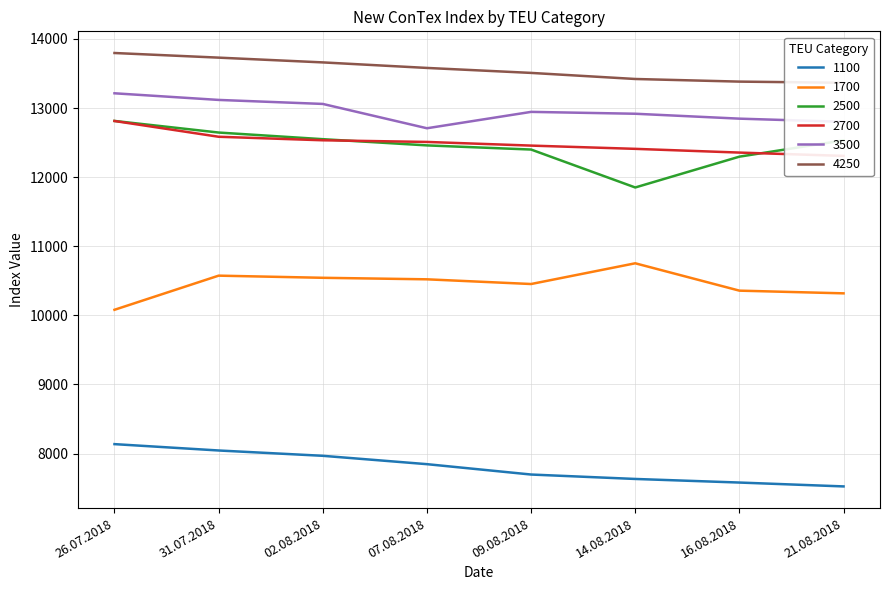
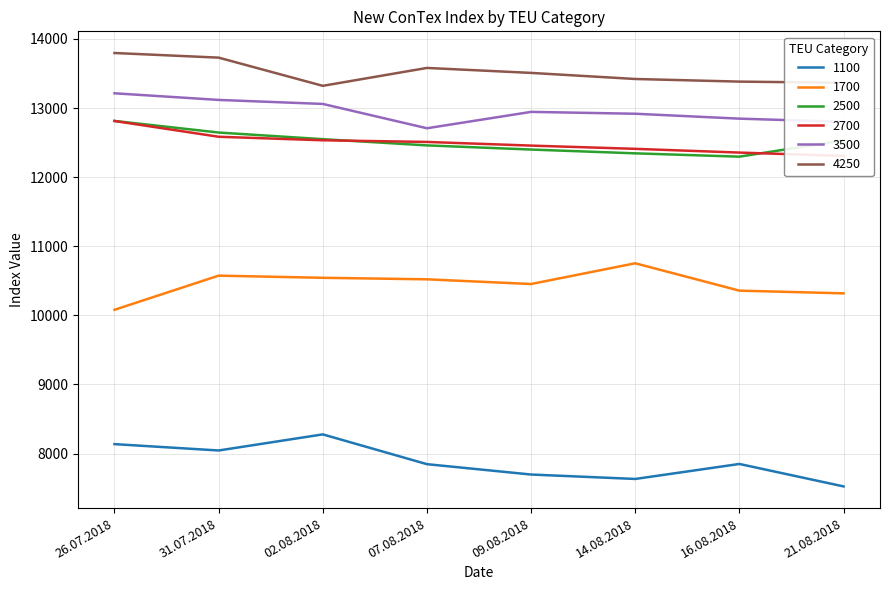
  {
    "1100": {
      "26.07.2018": 8100,
      "31.07.2018": 8000,
-     "02.08.2018": 8000,
+     "02.08.2018": 8300,
      "07.08.2018": 7800,
      "09.08.2018": 7700,
      "14.08.2018": 7600,
-     "16.08.2018": 7600,
+     "16.08.2018": 7900,
      "21.08.2018": 7500
    },
    "1700": {
      "26.07.2018": 10100,
      "31.07.2018": 10600,
      "02.08.2018": 10500,
      "07.08.2018": 10500,
      "09.08.2018": 10500,
      "14.08.2018": 10800,
      "16.08.2018": 10400,
      "21.08.2018": 10300
    },
    "2500": {
      "31.07.2018": 12600,
      "07.08.2018": 12500,
      "09.08.2018": 12400,
-     "14.08.2018": 11900,
+     "14.08.2018": 12300,
      "16.08.2018": 12300
    },
    "2700": {
      "31.07.2018": 12600,
      "07.08.2018": 12500,
      "09.08.2018": 12500,
      "14.08.2018": 12400,
      "16.08.2018": 12400
    },
    "3500": {
      "26.07.2018": 13200,
      "31.07.2018": 13100,
      "02.08.2018": 13100,
      "07.08.2018": 12700,
      "09.08.2018": 12900,
      "14.08.2018": 12900,
      "16.08.2018": 12800
    },
    "4250": {
      "26.07.2018": 13800,
      "31.07.2018": 13700,
-     "02.08.2018": 13700,
+     "02.08.2018": 13300,
      "07.08.2018": 13600,
      "09.08.2018": 13500,
      "14.08.2018": 13400,
      "16.08.2018": 13400
    }
  }
